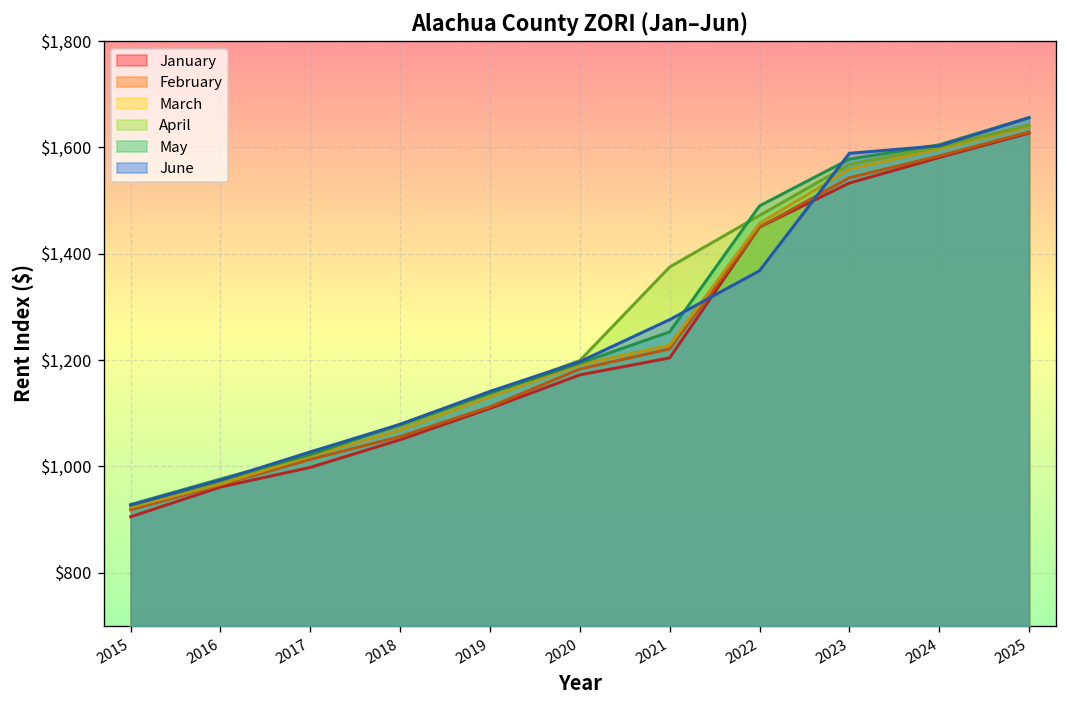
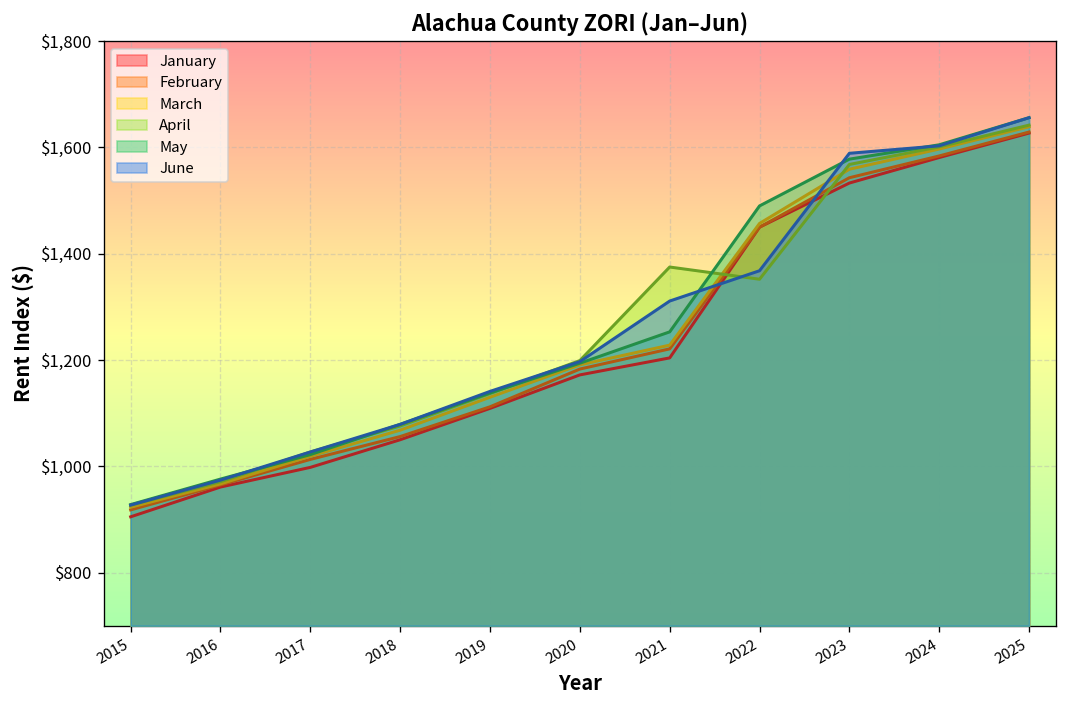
  {
    "March": {
      "2018": "$1,070",
      "2019": "$1,130",
      "2021": "$1,230",
      "2022": "$1,460",
      "2023": "$1,560"
    },
    "April": {
      "2021": "$1,380",
-     "2022": "$1,470",
+     "2022": "$1,350",
      "2023": "$1,570"
    },
    "May": {
      "2021": "$1,250",
      "2022": "$1,490",
      "2023": "$1,580"
    },
    "June": {
-     "2021": "$1,280",
+     "2021": "$1,310",
      "2022": "$1,370",
      "2023": "$1,590"
    }
  }
